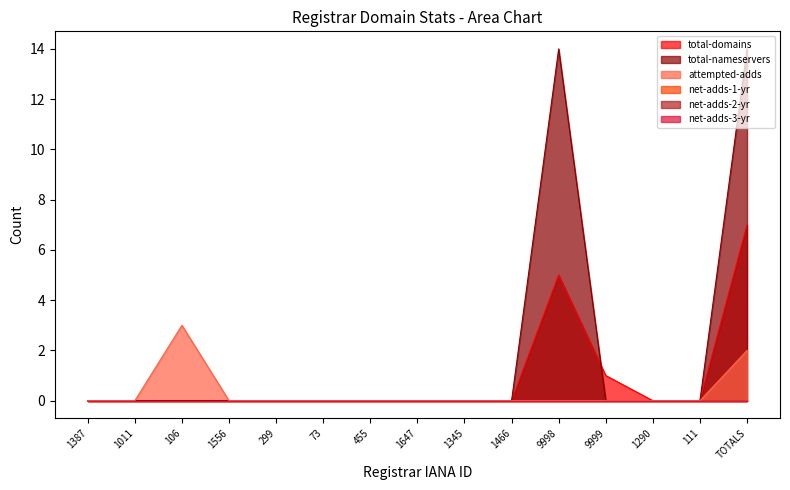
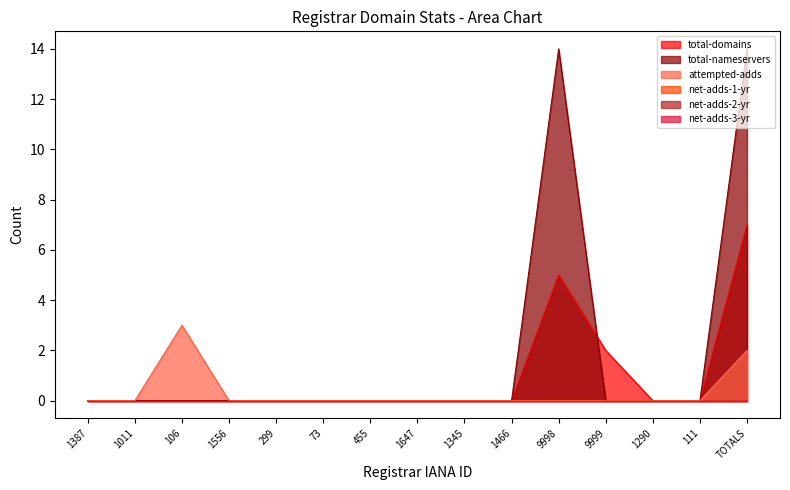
  {
    "total-domains": {
      "9998": 5,
-     "9999": 1,
+     "9999": 2,
      "TOTALS": 7
    },
    "total-nameservers": {
      "9998": 14
    },
    "attempted-adds": {
      "106": 3,
      "TOTALS": 2
    },
    "net-adds-3-yr": {
      "TOTALS": 0
    }
  }
